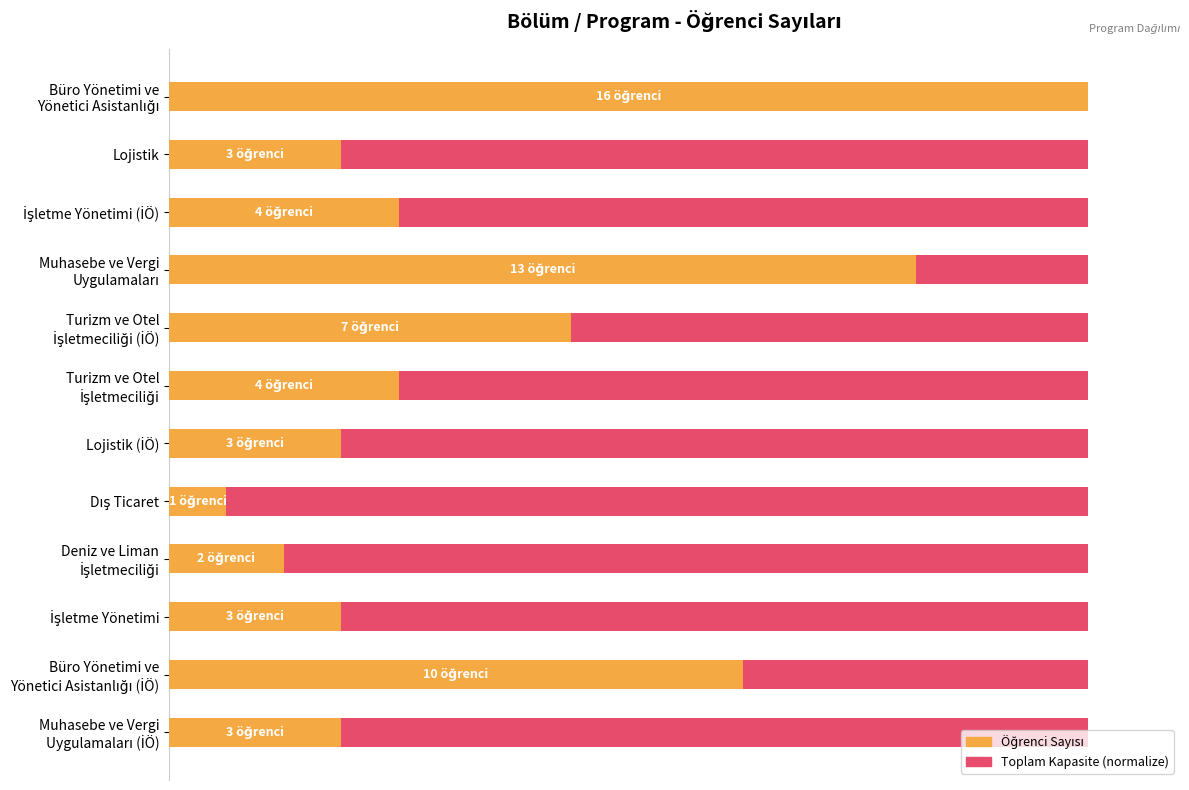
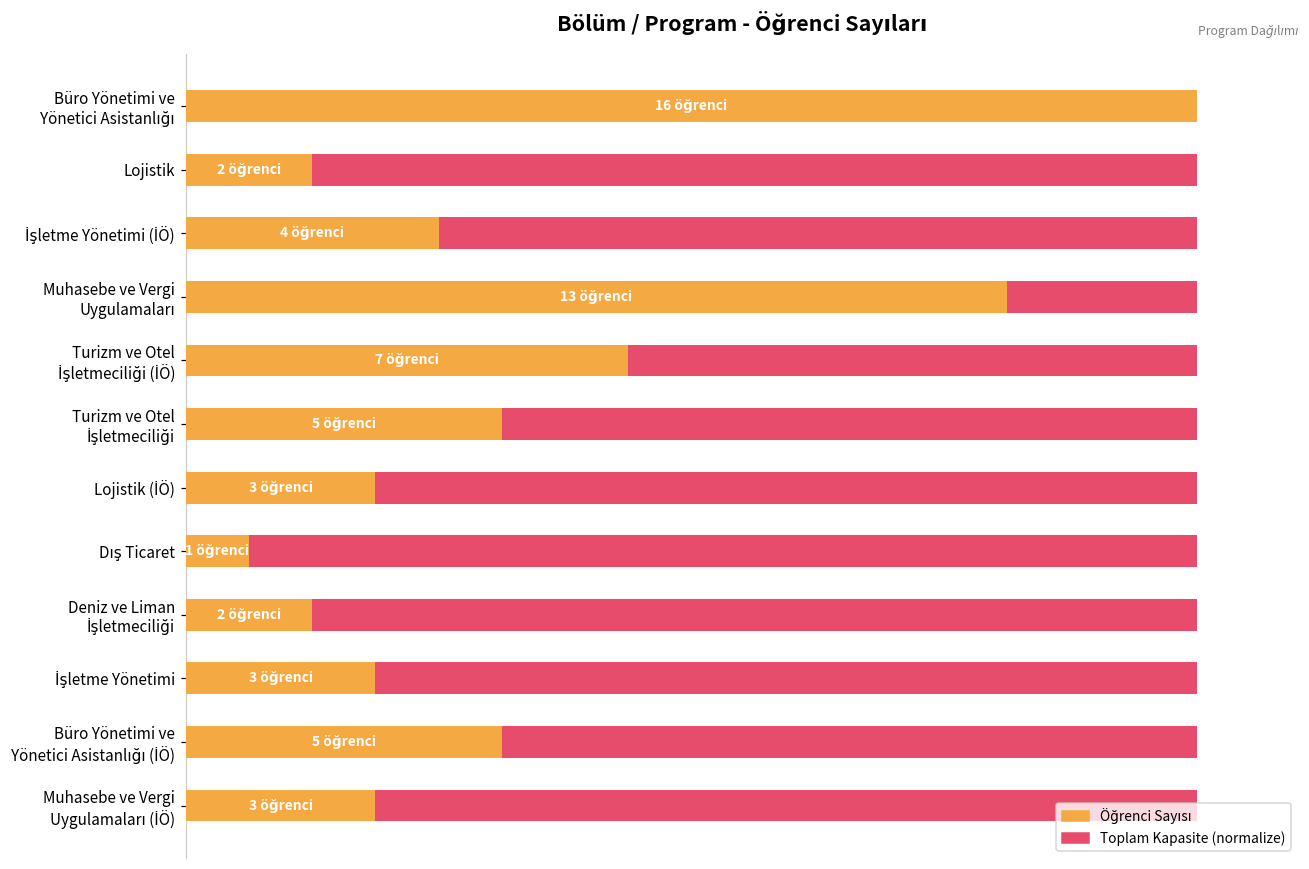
  {
    "Öğrenci Sayısı": {
-     "Lojistik": 3,
-     "Turizm ve Otel İşletmeciliği": 4,
-     "Büro Yönetimi ve Yönetici Asistanlığı (İÖ)": 10
+     "Lojistik": 2,
+     "Turizm ve Otel İşletmeciliği": 5,
+     "Büro Yönetimi ve Yönetici Asistanlığı (İÖ)": 5
    }
  }
